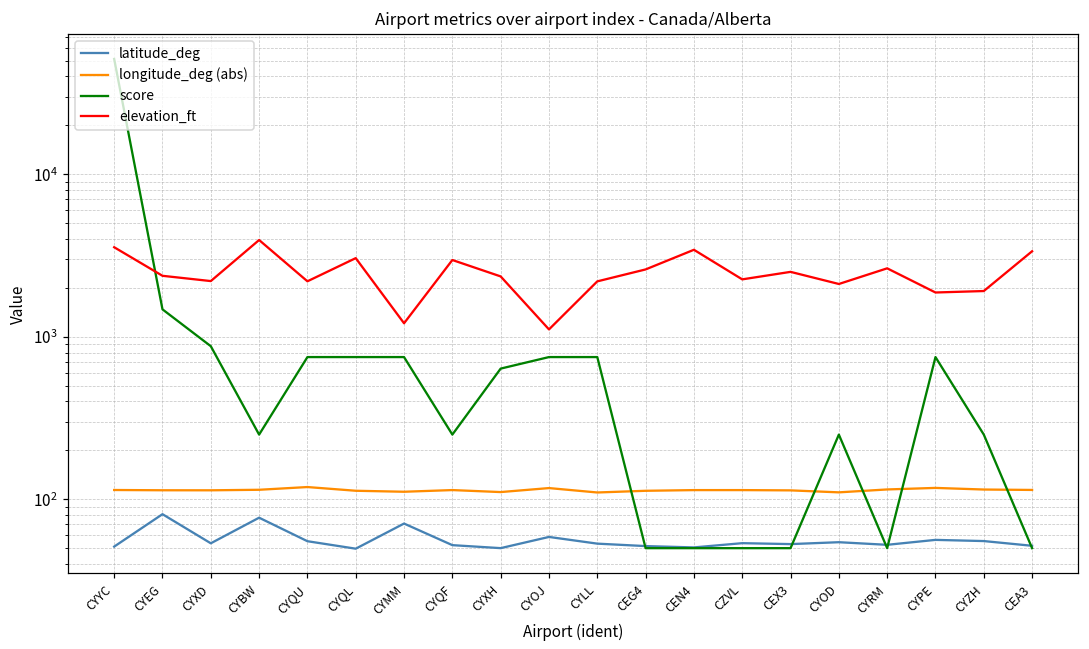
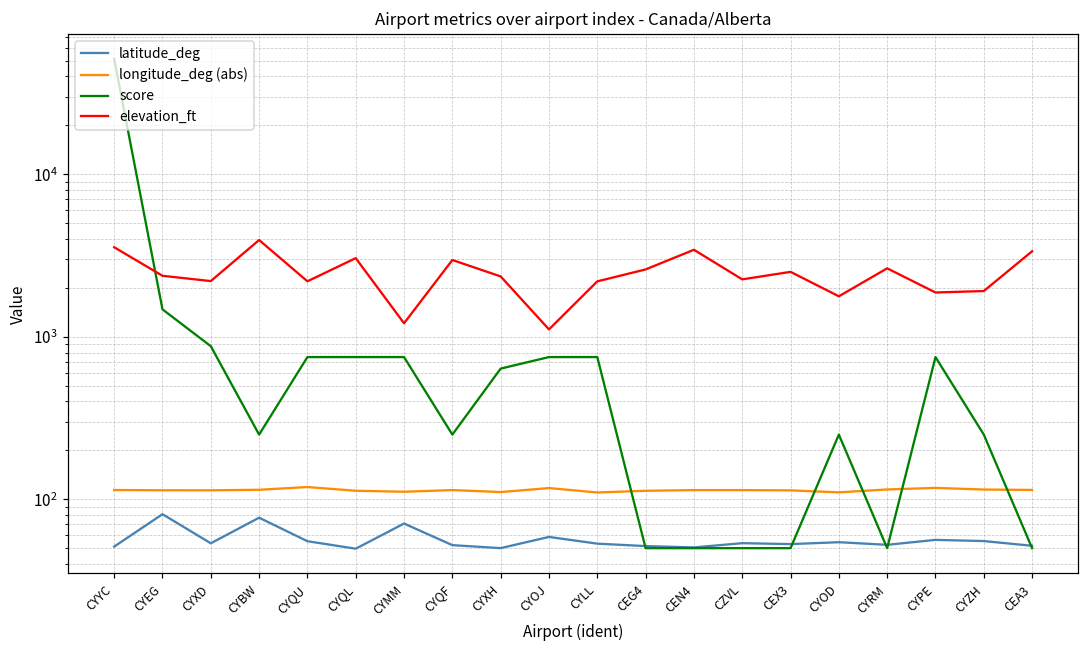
  {
    "latitude_deg": {
      "CYYC": 51,
      "CYEG": 80,
      "CYXD": 54,
      "CYBW": 80,
      "CYQU": 55,
      "CYQL": 50,
      "CYMM": 70,
      "CYQF": 52,
      "CYXH": 50,
      "CYOJ": 59,
      "CYLL": 53,
      "CZVL": 54,
      "CEX3": 53,
      "CYOD": 54,
      "CYRM": 52,
      "CYPE": 56,
      "CYZH": 55
    },
    "longitude_deg (abs)": {
      "CYYC": 110,
      "CYEG": 110,
      "CYXD": 110,
      "CYBW": 110,
      "CYQU": 120,
      "CYQL": 110,
      "CYMM": 110,
      "CYQF": 110,
      "CYXH": 110,
      "CYOJ": 120,
      "CYLL": 110,
      "CEG4": 110,
      "CEN4": 110,
      "CZVL": 110,
      "CEX3": 110,
      "CYOD": 110,
      "CYRM": 110,
      "CYPE": 120,
      "CYZH": 110,
      "CEA3": 110
    },
    "score": {
      "CYEG": 1500,
      "CYXD": 900,
      "CYBW": 250,
      "CYQU": 800,
      "CYQL": 800,
      "CYMM": 800,
      "CYQF": 250,
      "CYXH": 640,
      "CYOJ": 800,
      "CYLL": 800,
      "CZVL": 50,
      "CEX3": 50,
      "CYOD": 250,
      "CYRM": 50,
      "CYPE": 800,
      "CYZH": 250
    },
    "elevation_ft": {
      "CYYC": 3600,
      "CYEG": 2400,
      "CYXD": 2200,
      "CYBW": 3900,
      "CYQU": 2200,
      "CYQL": 3000,
      "CYMM": 1200,
      "CYQF": 3000,
      "CYXH": 2400,
      "CYOJ": 1100,
      "CYLL": 2200,
      "CEG4": 2600,
      "CEN4": 3400,
      "CZVL": 2300,
      "CEX3": 2500,
-     "CYOD": 2100,
+     "CYOD": 1800,
      "CYRM": 2600,
      "CYPE": 1900,
      "CYZH": 1900,
      "CEA3": 3400
    }
  }
